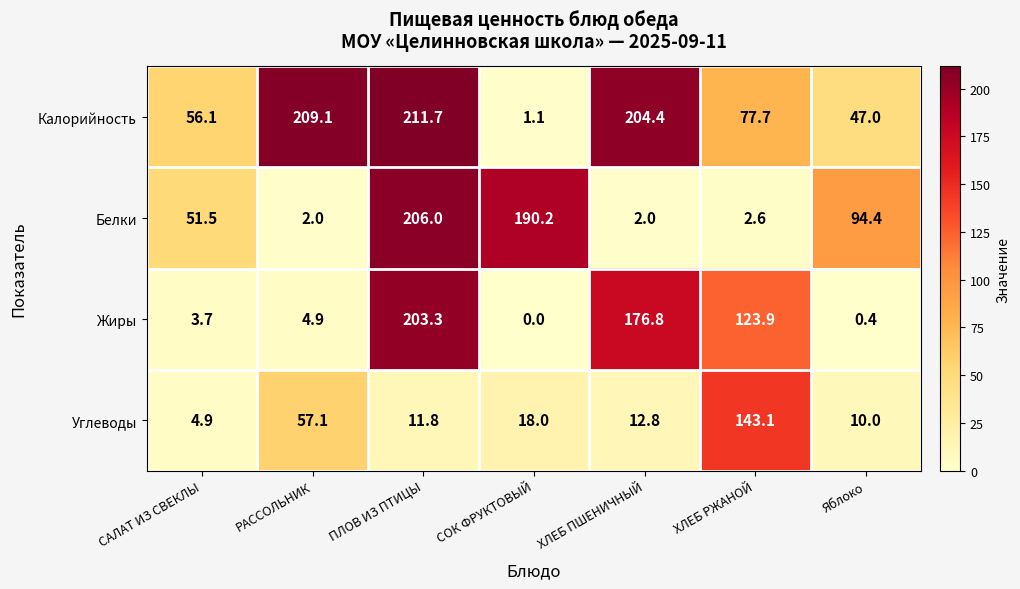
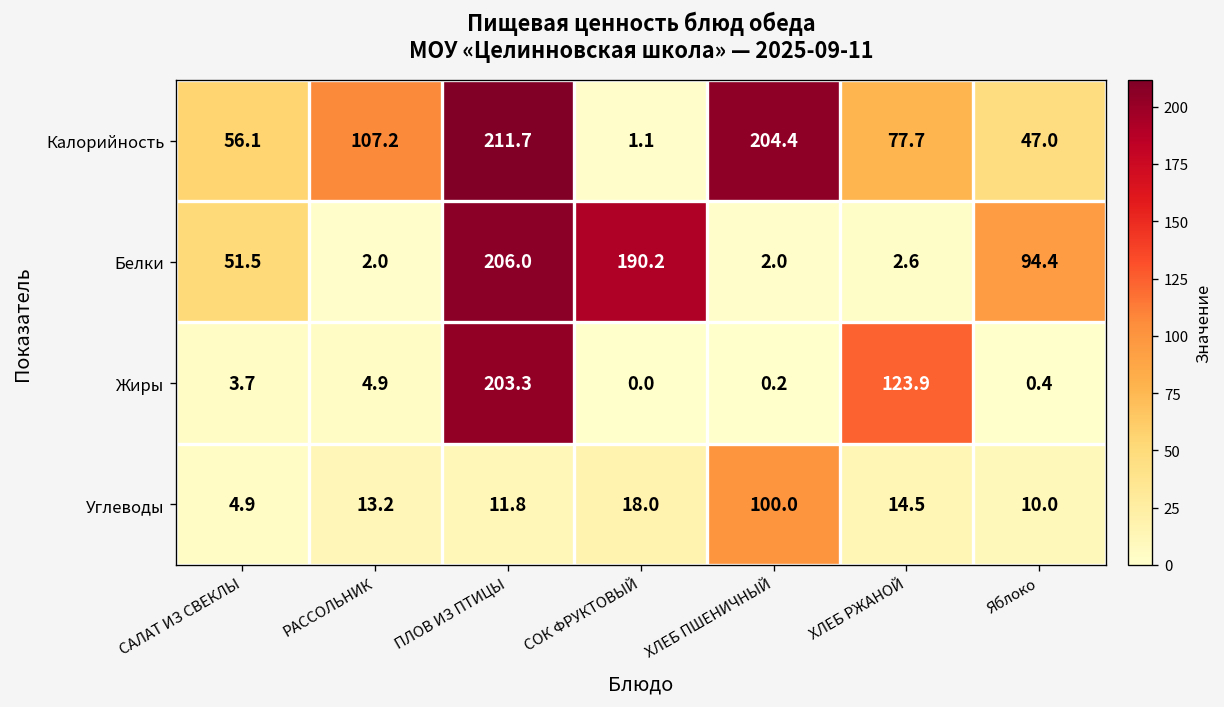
  {
    "Калорийность": {
      "САЛАТ ИЗ СВЕКЛЫ": 56.1,
-     "РАССОЛЬНИК": 209.1,
+     "РАССОЛЬНИК": 107.2,
      "ПЛОВ ИЗ ПТИЦЫ": 211.7,
      "СОК ФРУКТОВЫЙ": 1.1,
      "ХЛЕБ ПШЕНИЧНЫЙ": 204.4,
      "ХЛЕБ РЖАНОЙ": 77.7,
      "Яблоко": 47.0
    },
    "Белки": {
      "САЛАТ ИЗ СВЕКЛЫ": 51.5,
      "РАССОЛЬНИК": 2.0,
      "ПЛОВ ИЗ ПТИЦЫ": 206.0,
      "СОК ФРУКТОВЫЙ": 190.2,
      "ХЛЕБ ПШЕНИЧНЫЙ": 2.0,
      "ХЛЕБ РЖАНОЙ": 2.6,
      "Яблоко": 94.4
    },
    "Жиры": {
      "САЛАТ ИЗ СВЕКЛЫ": 3.7,
      "РАССОЛЬНИК": 4.9,
      "ПЛОВ ИЗ ПТИЦЫ": 203.3,
      "СОК ФРУКТОВЫЙ": 0.0,
-     "ХЛЕБ ПШЕНИЧНЫЙ": 176.8,
+     "ХЛЕБ ПШЕНИЧНЫЙ": 0.2,
      "ХЛЕБ РЖАНОЙ": 123.9,
      "Яблоко": 0.4
    },
    "Углеводы": {
      "САЛАТ ИЗ СВЕКЛЫ": 4.9,
-     "РАССОЛЬНИК": 57.1,
+     "РАССОЛЬНИК": 13.2,
      "ПЛОВ ИЗ ПТИЦЫ": 11.8,
      "СОК ФРУКТОВЫЙ": 18.0,
-     "ХЛЕБ ПШЕНИЧНЫЙ": 12.8,
-     "ХЛЕБ РЖАНОЙ": 143.1,
+     "ХЛЕБ ПШЕНИЧНЫЙ": 100.0,
+     "ХЛЕБ РЖАНОЙ": 14.5,
      "Яблоко": 10.0
    }
  }
